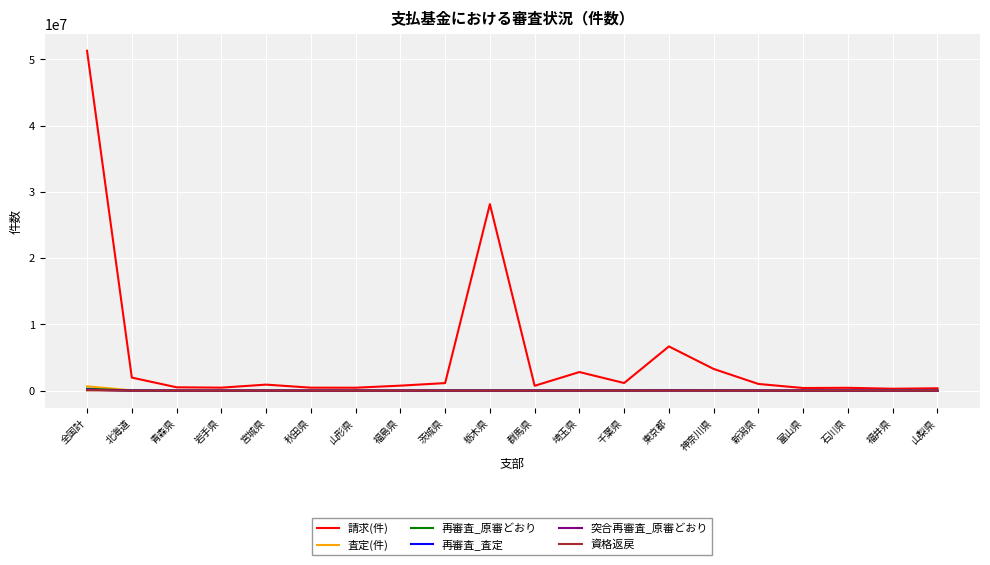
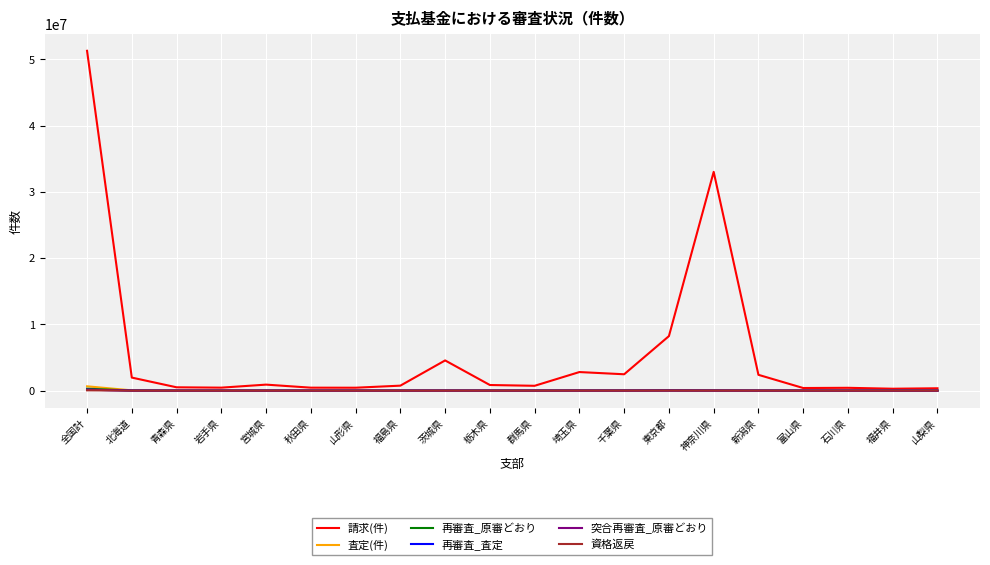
  {
    "請求(件)": {
      "全国計": 51000000,
      "北海道": 2000000,
      "青森県": 1000000,
      "岩手県": 0,
      "宮城県": 1000000,
      "秋田県": 0,
      "山形県": 0,
      "福島県": 1000000,
-     "茨城県": 1000000,
-     "栃木県": 28000000,
+     "茨城県": 5000000,
+     "栃木県": 1000000,
      "群馬県": 1000000,
      "埼玉県": 3000000,
-     "千葉県": 1000000,
-     "東京都": 7000000,
-     "神奈川県": 3000000,
-     "新潟県": 1000000,
+     "千葉県": 2000000,
+     "東京都": 8000000,
+     "神奈川県": 33000000,
+     "新潟県": 2000000,
      "富山県": 0,
      "石川県": 0
    }
  }
